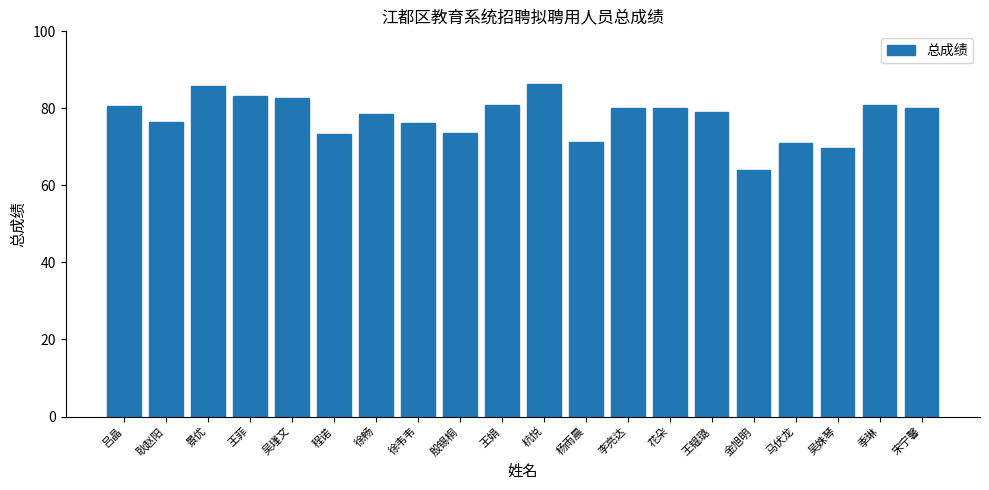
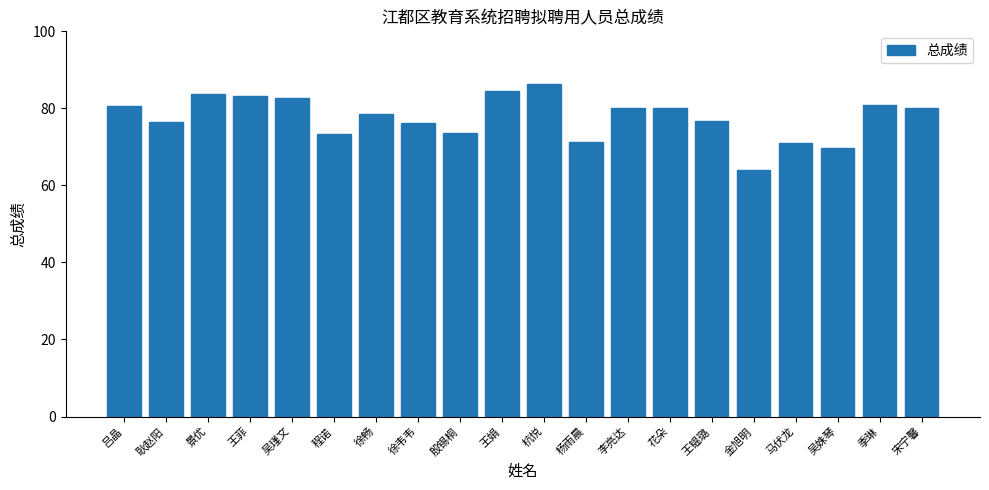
  {
    "吕晶": 81,
    "耿赵阳": 76,
-   "景优": 86,
+   "景优": 84,
    "王菲": 83,
    "吴瑾文": 83,
    "程诺": 73,
    "徐畅": 79,
    "徐韦韦": 76,
    "殷锡桐": 74,
-   "王娟": 81,
+   "王娟": 84,
    "杭悦": 86,
    "杨雨晨": 71,
    "李亮达": 80,
    "花朵": 80,
-   "王韫璐": 79,
+   "王韫璐": 77,
    "金旭明": 64,
    "马伏龙": 71,
    "吴姝琴": 70,
    "季琳": 81,
    "宋宁馨": 80
  }
